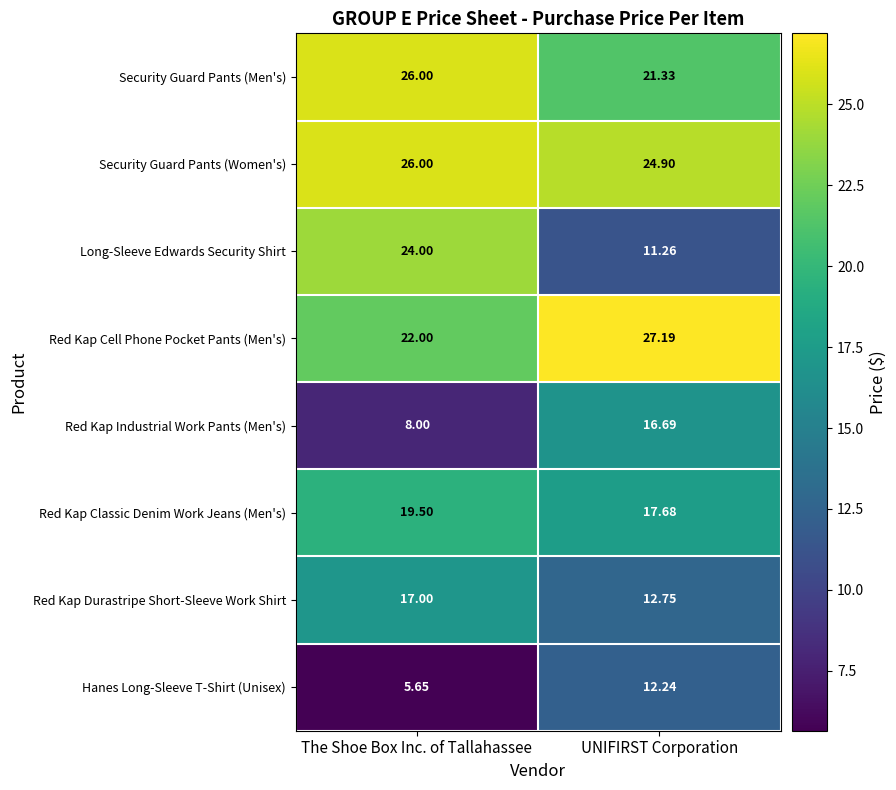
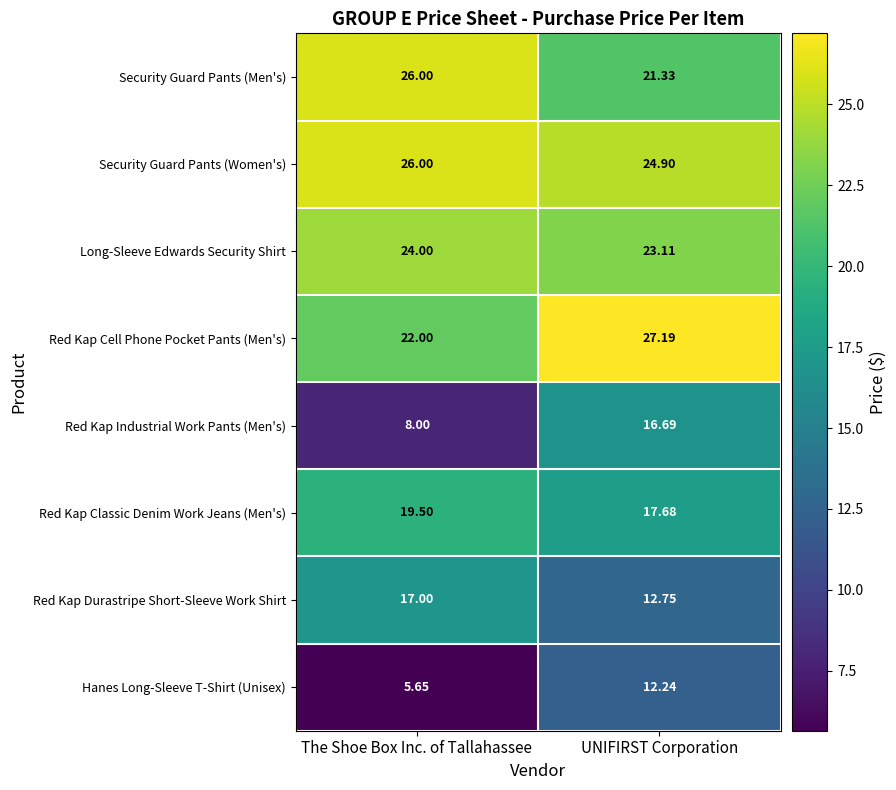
  {
    "Security Guard Pants (Men's)": {
      "The Shoe Box Inc. of Tallahassee": 26.00,
      "UNIFIRST Corporation": 21.33
    },
    "Security Guard Pants (Women's)": {
      "The Shoe Box Inc. of Tallahassee": 26.00,
      "UNIFIRST Corporation": 24.90
    },
    "Long-Sleeve Edwards Security Shirt": {
      "The Shoe Box Inc. of Tallahassee": 24.00,
-     "UNIFIRST Corporation": 11.26
+     "UNIFIRST Corporation": 23.11
    },
    "Red Kap Cell Phone Pocket Pants (Men's)": {
      "The Shoe Box Inc. of Tallahassee": 22.00,
      "UNIFIRST Corporation": 27.19
    },
    "Red Kap Industrial Work Pants (Men's)": {
      "The Shoe Box Inc. of Tallahassee": 8.00,
      "UNIFIRST Corporation": 16.69
    },
    "Red Kap Classic Denim Work Jeans (Men's)": {
      "The Shoe Box Inc. of Tallahassee": 19.50,
      "UNIFIRST Corporation": 17.68
    },
    "Red Kap Durastripe Short-Sleeve Work Shirt": {
      "The Shoe Box Inc. of Tallahassee": 17.00,
      "UNIFIRST Corporation": 12.75
    },
    "Hanes Long-Sleeve T-Shirt (Unisex)": {
      "The Shoe Box Inc. of Tallahassee": 5.65,
      "UNIFIRST Corporation": 12.24
    }
  }
